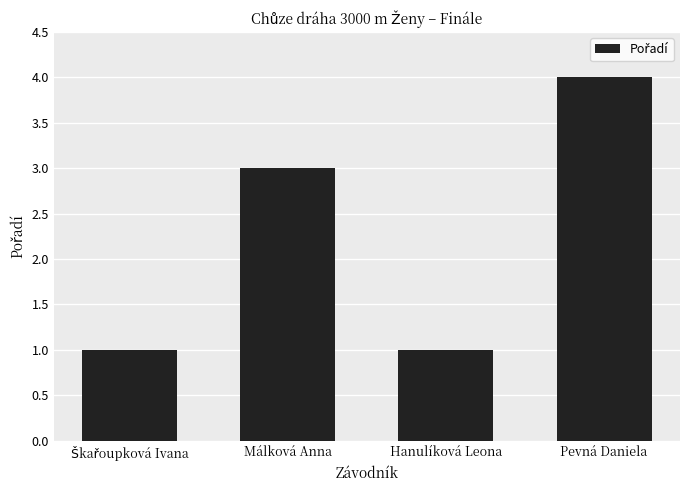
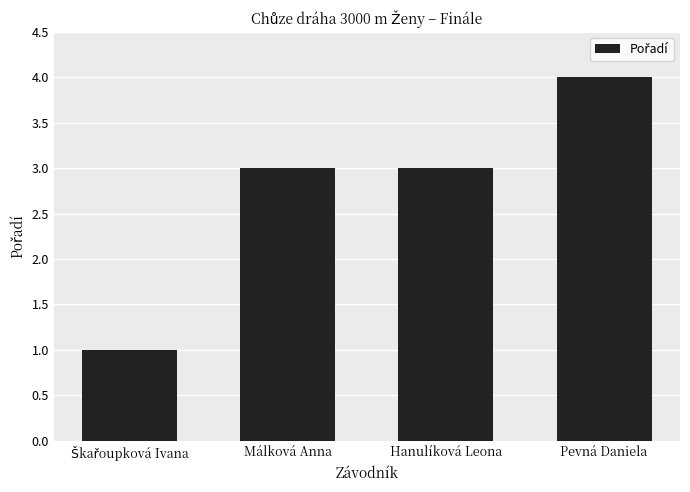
  {
    "Škařoupková Ivana": 1,
    "Málková Anna": 3,
-   "Hanulíková Leona": 1,
+   "Hanulíková Leona": 3,
    "Pevná Daniela": 4
  }
